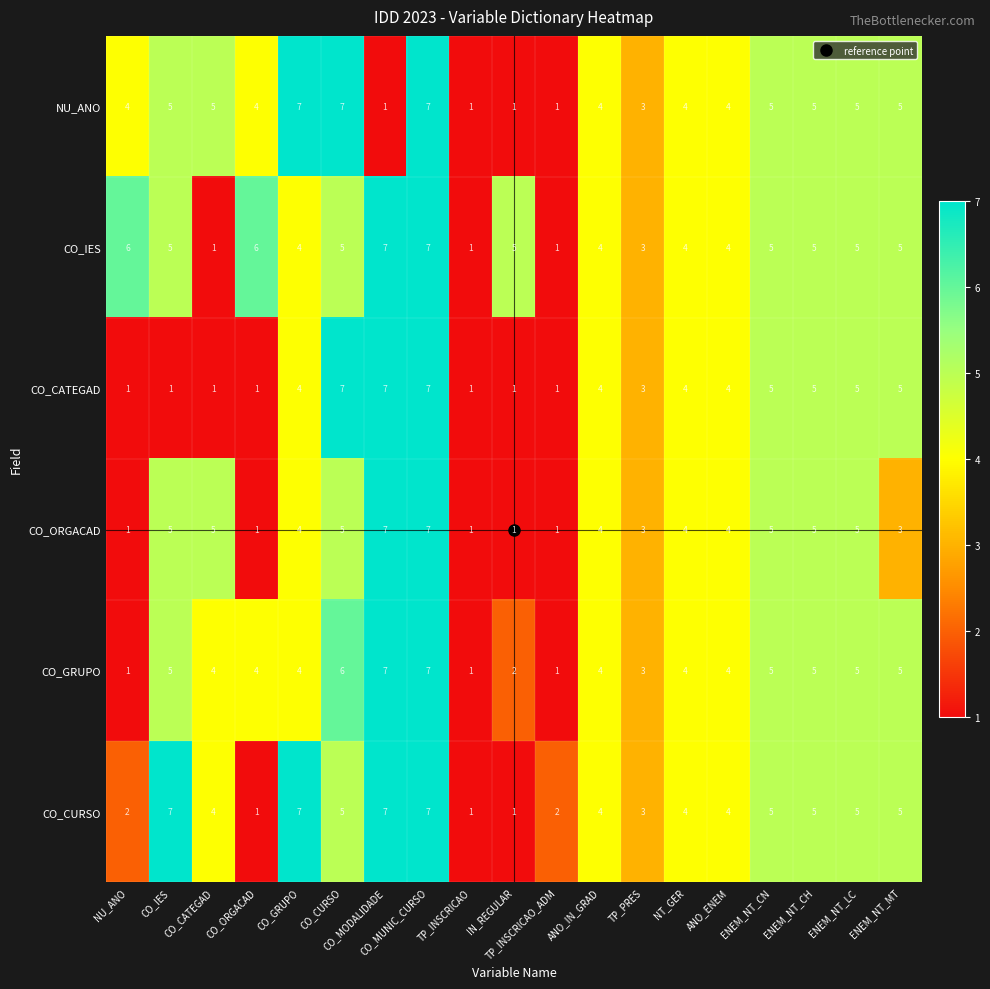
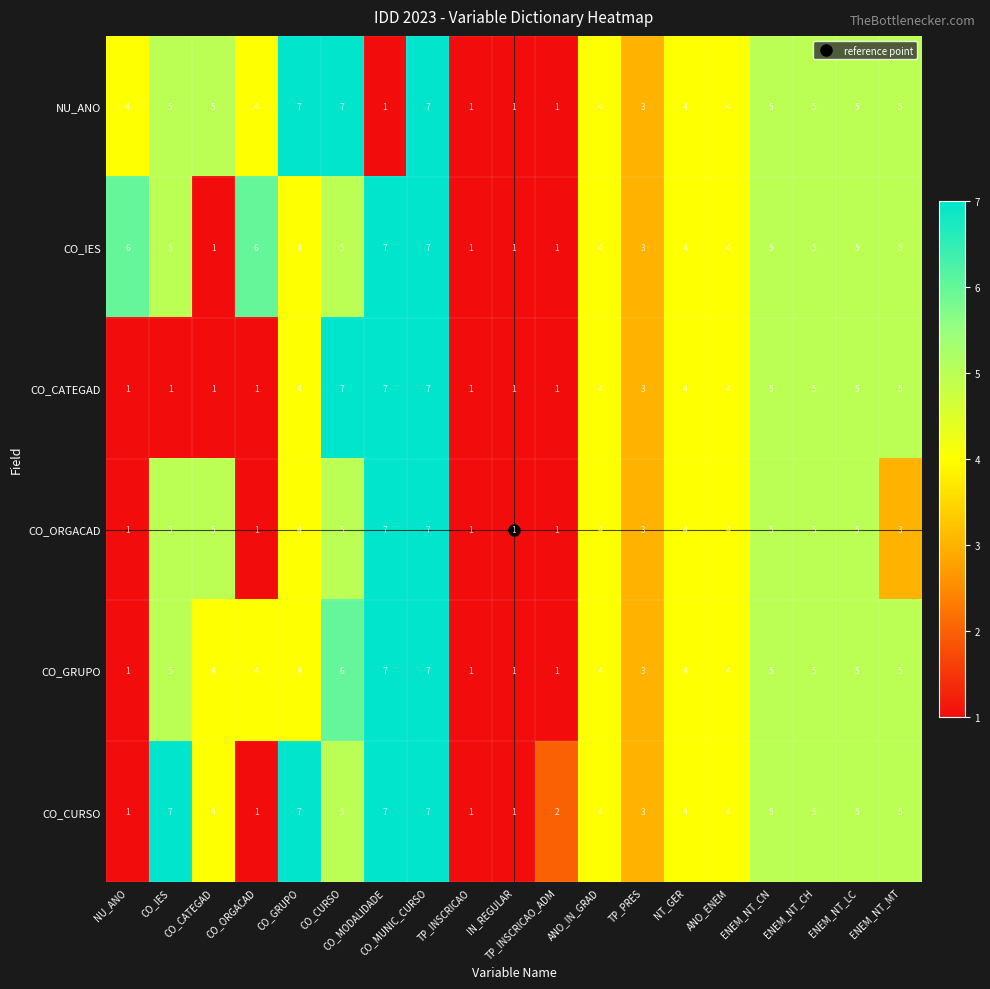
  {
    "NU_ANO": {
      "NU_ANO": 4,
      "CO_IES": 5,
      "CO_CATEGAD": 5,
      "CO_ORGACAD": 4,
      "CO_GRUPO": 7,
      "CO_CURSO": 7,
      "CO_MODALIDADE": 1,
      "CO_MUNIC_CURSO": 7,
      "TP_INSCRICAO": 1,
      "IN_REGULAR": 1,
      "TP_INSCRICAO_ADM": 1,
      "ANO_IN_GRAD": 4,
      "TP_PRES": 3,
      "NT_GER": 4,
      "ANO_ENEM": 4,
      "ENEM_NT_CN": 5,
      "ENEM_NT_CH": 5,
      "ENEM_NT_LC": 5,
      "ENEM_NT_MT": 5
    },
    "CO_IES": {
      "NU_ANO": 6,
      "CO_IES": 5,
      "CO_CATEGAD": 1,
      "CO_ORGACAD": 6,
      "CO_GRUPO": 4,
      "CO_CURSO": 5,
      "CO_MODALIDADE": 7,
      "CO_MUNIC_CURSO": 7,
      "TP_INSCRICAO": 1,
-     "IN_REGULAR": 5,
+     "IN_REGULAR": 1,
      "TP_INSCRICAO_ADM": 1,
      "ANO_IN_GRAD": 4,
      "TP_PRES": 3,
      "NT_GER": 4,
      "ANO_ENEM": 4,
      "ENEM_NT_CN": 5,
      "ENEM_NT_CH": 5,
      "ENEM_NT_LC": 5,
      "ENEM_NT_MT": 5
    },
    "CO_CATEGAD": {
      "NU_ANO": 1,
      "CO_IES": 1,
      "CO_CATEGAD": 1,
      "CO_ORGACAD": 1,
      "CO_GRUPO": 4,
      "CO_CURSO": 7,
      "CO_MODALIDADE": 7,
      "CO_MUNIC_CURSO": 7,
      "TP_INSCRICAO": 1,
      "IN_REGULAR": 1,
      "TP_INSCRICAO_ADM": 1,
      "ANO_IN_GRAD": 4,
      "TP_PRES": 3,
      "NT_GER": 4,
      "ANO_ENEM": 4,
      "ENEM_NT_CN": 5,
      "ENEM_NT_CH": 5,
      "ENEM_NT_LC": 5,
      "ENEM_NT_MT": 5
    },
    "CO_ORGACAD": {
      "NU_ANO": 1,
      "CO_IES": 5,
      "CO_CATEGAD": 5,
      "CO_ORGACAD": 1,
      "CO_GRUPO": 4,
      "CO_CURSO": 5,
      "CO_MODALIDADE": 7,
      "CO_MUNIC_CURSO": 7,
      "TP_INSCRICAO": 1,
      "TP_INSCRICAO_ADM": 1,
      "ANO_IN_GRAD": 4,
      "TP_PRES": 3,
      "NT_GER": 4,
      "ANO_ENEM": 4,
      "ENEM_NT_CN": 5,
      "ENEM_NT_CH": 5,
      "ENEM_NT_LC": 5,
      "ENEM_NT_MT": 3
    },
    "CO_GRUPO": {
      "NU_ANO": 1,
      "CO_IES": 5,
      "CO_CATEGAD": 4,
      "CO_ORGACAD": 4,
      "CO_GRUPO": 4,
      "CO_CURSO": 6,
      "CO_MODALIDADE": 7,
      "CO_MUNIC_CURSO": 7,
      "TP_INSCRICAO": 1,
-     "IN_REGULAR": 2,
+     "IN_REGULAR": 1,
      "TP_INSCRICAO_ADM": 1,
      "ANO_IN_GRAD": 4,
      "TP_PRES": 3,
      "NT_GER": 4,
      "ANO_ENEM": 4,
      "ENEM_NT_CN": 5,
      "ENEM_NT_CH": 5,
      "ENEM_NT_LC": 5,
      "ENEM_NT_MT": 5
    },
    "CO_CURSO": {
-     "NU_ANO": 2,
+     "NU_ANO": 1,
      "CO_IES": 7,
      "CO_CATEGAD": 4,
      "CO_ORGACAD": 1,
      "CO_GRUPO": 7,
      "CO_CURSO": 5,
      "CO_MODALIDADE": 7,
      "CO_MUNIC_CURSO": 7,
      "TP_INSCRICAO": 1,
      "IN_REGULAR": 1,
      "TP_INSCRICAO_ADM": 2,
      "ANO_IN_GRAD": 4,
      "TP_PRES": 3,
      "NT_GER": 4,
      "ANO_ENEM": 4,
      "ENEM_NT_CN": 5,
      "ENEM_NT_CH": 5,
      "ENEM_NT_LC": 5,
      "ENEM_NT_MT": 5
    }
  }
